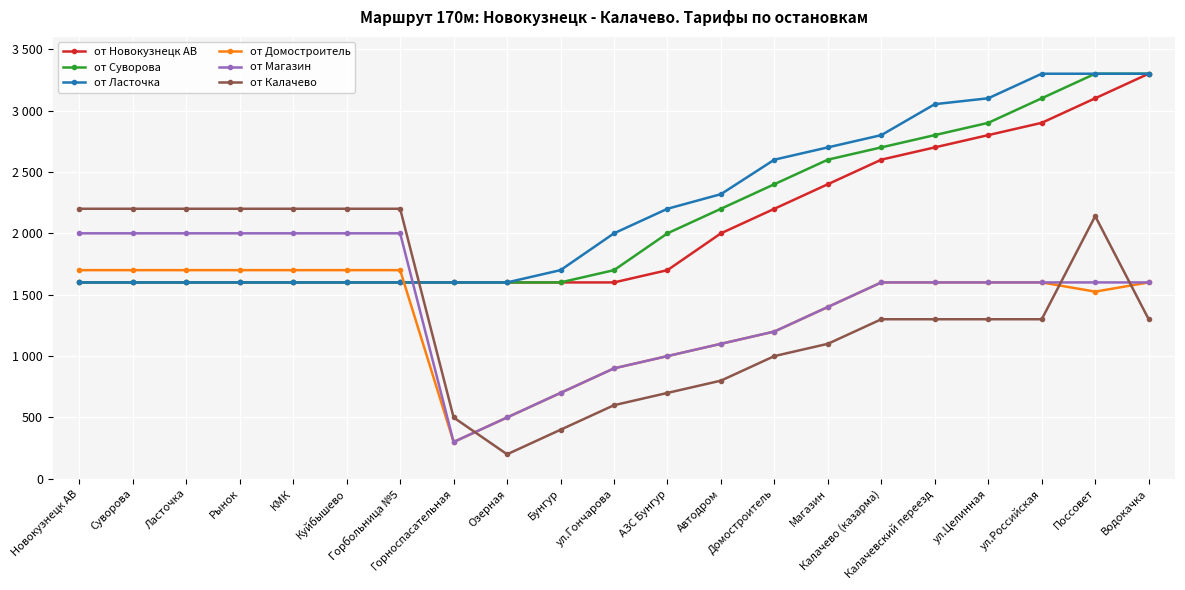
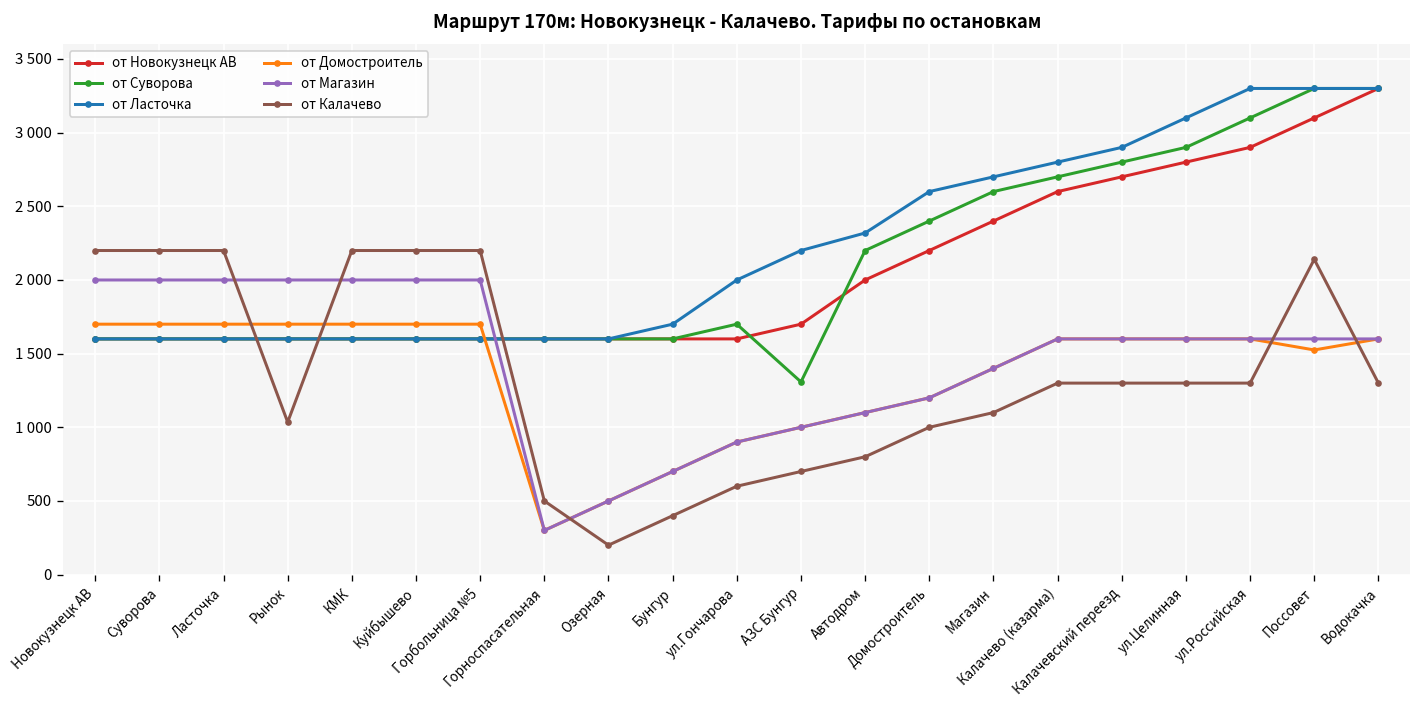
  {
    "от Новокузнецк АВ": {
      "ул.Гончарова": 1600,
      "АЗС Бунгур": 1700,
      "Автодром": 2000,
      "Домостроитель": 2200,
      "Магазин": 2400,
      "Калачево (казарма)": 2600,
      "Калачевский переезд": 2700,
      "ул.Целинная": 2800,
      "ул.Российская": 2900,
      "Поссовет": 3100
    },
    "от Суворова": {
      "ул.Гончарова": 1700,
-     "АЗС Бунгур": 2000,
+     "АЗС Бунгур": 1310,
      "Автодром": 2200,
      "Домостроитель": 2400,
      "Магазин": 2600,
      "Калачево (казарма)": 2700,
      "Калачевский переезд": 2800,
      "ул.Целинная": 2900,
      "ул.Российская": 3100
    },
    "от Ласточка": {
      "Бунгур": 1700,
      "ул.Гончарова": 2000,
      "АЗС Бунгур": 2200,
      "Автодром": 2320,
      "Домостроитель": 2600,
      "Магазин": 2700,
      "Калачево (казарма)": 2800,
-     "Калачевский переезд": 3050,
+     "Калачевский переезд": 2900,
      "ул.Целинная": 3100,
      "ул.Российская": 3300
    },
    "от Домостроитель": {
      "Новокузнецк АВ": 1700,
      "Суворова": 1700,
      "Ласточка": 1700,
      "Рынок": 1700,
      "КМК": 1700,
      "Куйбышево": 1700,
      "Горбольница №5": 1700,
      "Поссовет": 1530
    },
    "от Магазин": {
      "Новокузнецк АВ": 2000,
      "Суворова": 2000,
      "Ласточка": 2000,
      "Рынок": 2000,
      "КМК": 2000,
      "Куйбышево": 2000,
      "Горбольница №5": 2000,
      "Поссовет": 1600
    },
    "от Калачево": {
      "Новокузнецк АВ": 2200,
      "Суворова": 2200,
      "Ласточка": 2200,
-     "Рынок": 2200,
+     "Рынок": 1040,
      "КМК": 2200,
      "Куйбышево": 2200,
      "Горбольница №5": 2200,
      "Горноспасательная": 500,
      "Озерная": 200,
      "Бунгур": 400,
      "ул.Гончарова": 600,
      "АЗС Бунгур": 700,
      "Автодром": 800,
      "Домостроитель": 1000,
      "Магазин": 1100,
      "Калачево (казарма)": 1300,
      "Калачевский переезд": 1300,
      "ул.Целинная": 1300,
      "ул.Российская": 1300,
      "Поссовет": 2140,
      "Водокачка": 1300
    }
  }
